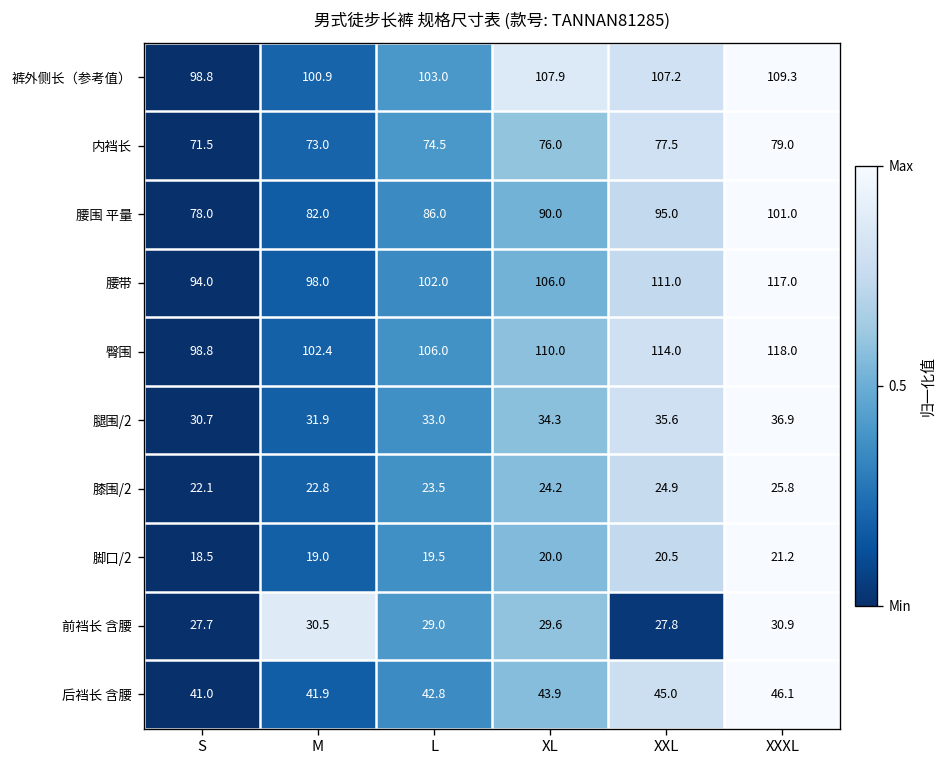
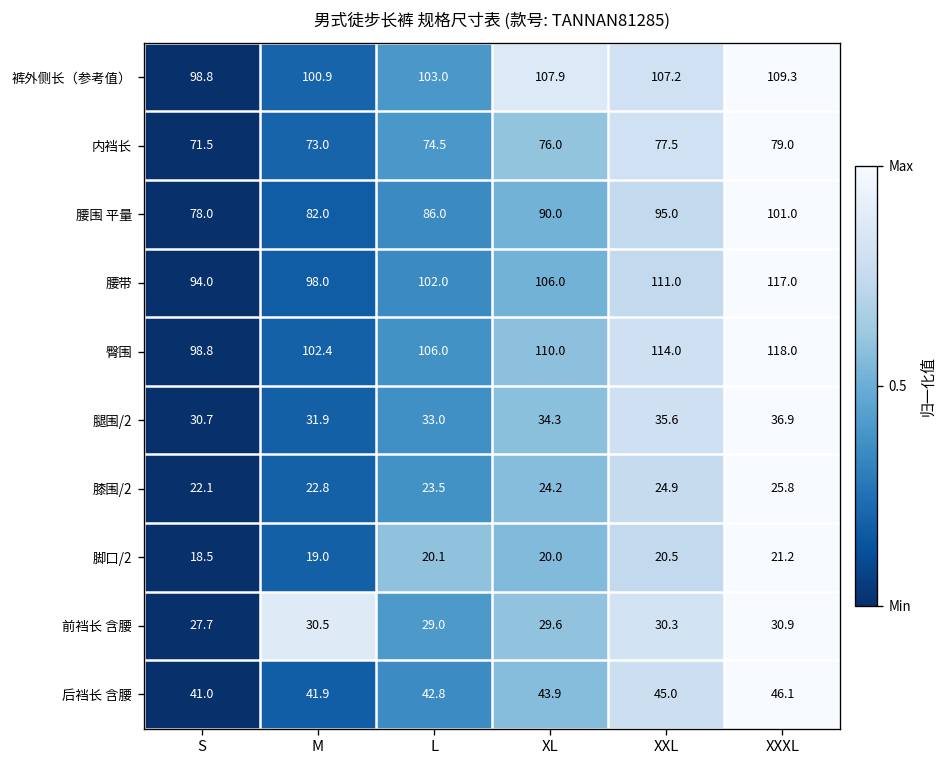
  {
    "裤外侧长（参考值）": {
      "S": 98.8,
      "M": 100.9,
      "L": 103.0,
      "XL": 107.9,
      "XXL": 107.2,
      "XXXL": 109.3
    },
    "内裆长": {
      "S": 71.5,
      "M": 73.0,
      "L": 74.5,
      "XL": 76.0,
      "XXL": 77.5,
      "XXXL": 79.0
    },
    "腰围 平量": {
      "S": 78.0,
      "M": 82.0,
      "L": 86.0,
      "XL": 90.0,
      "XXL": 95.0,
      "XXXL": 101.0
    },
    "腰带": {
      "S": 94.0,
      "M": 98.0,
      "L": 102.0,
      "XL": 106.0,
      "XXL": 111.0,
      "XXXL": 117.0
    },
    "臀围": {
      "S": 98.8,
      "M": 102.4,
      "L": 106.0,
      "XL": 110.0,
      "XXL": 114.0,
      "XXXL": 118.0
    },
    "腿围/2": {
      "S": 30.7,
      "M": 31.9,
      "L": 33.0,
      "XL": 34.3,
      "XXL": 35.6,
      "XXXL": 36.9
    },
    "膝围/2": {
      "S": 22.1,
      "M": 22.8,
      "L": 23.5,
      "XL": 24.2,
      "XXL": 24.9,
      "XXXL": 25.8
    },
    "脚口/2": {
      "S": 18.5,
      "M": 19.0,
-     "L": 19.5,
+     "L": 20.1,
      "XL": 20.0,
      "XXL": 20.5,
      "XXXL": 21.2
    },
    "前裆长 含腰": {
      "S": 27.7,
      "M": 30.5,
      "L": 29.0,
      "XL": 29.6,
-     "XXL": 27.8,
+     "XXL": 30.3,
      "XXXL": 30.9
    },
    "后裆长 含腰": {
      "S": 41.0,
      "M": 41.9,
      "L": 42.8,
      "XL": 43.9,
      "XXL": 45.0,
      "XXXL": 46.1
    }
  }
